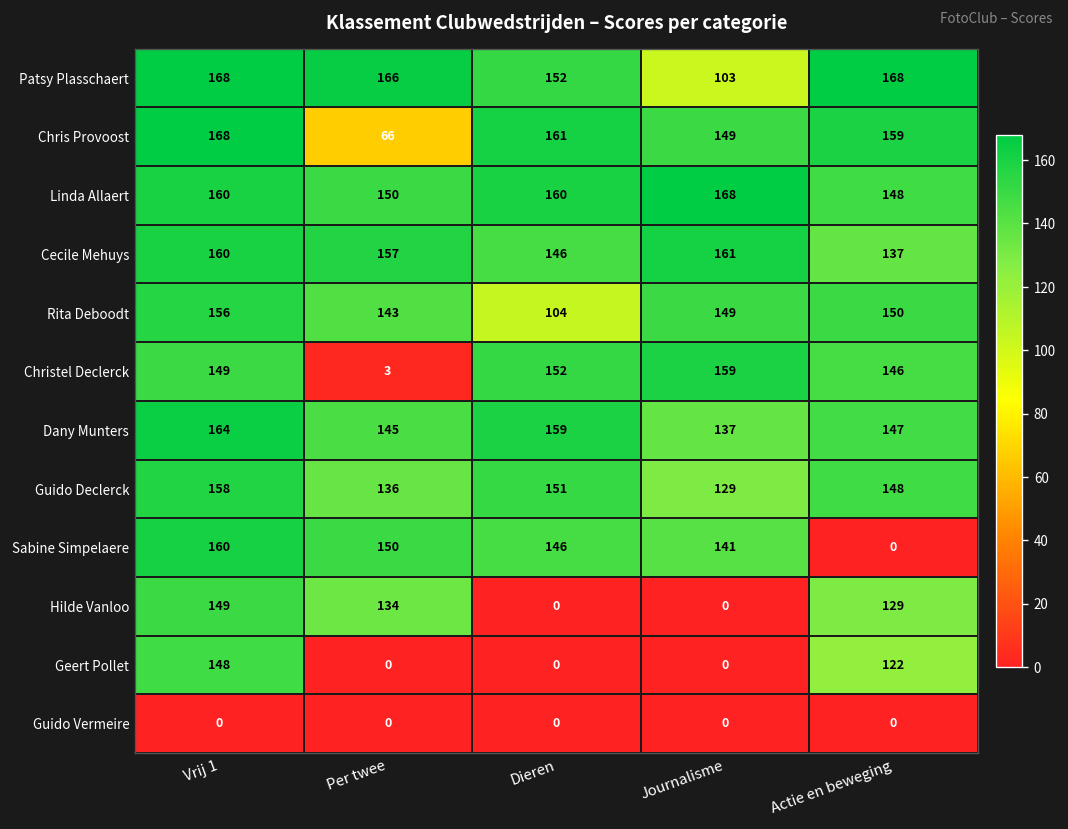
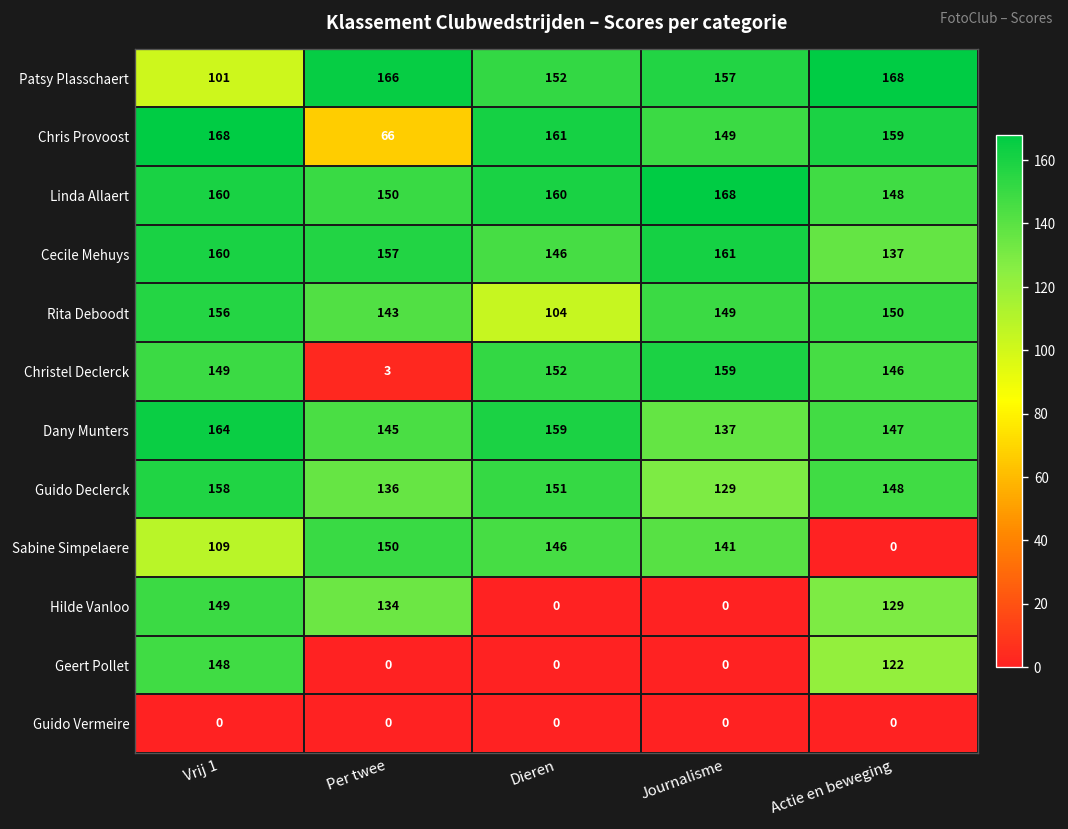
  {
    "Patsy Plasschaert": {
-     "Vrij 1": 168,
+     "Vrij 1": 101,
      "Per twee": 166,
      "Dieren": 152,
-     "Journalisme": 103,
+     "Journalisme": 157,
      "Actie en beweging": 168
    },
    "Chris Provoost": {
      "Vrij 1": 168,
      "Per twee": 66,
      "Dieren": 161,
      "Journalisme": 149,
      "Actie en beweging": 159
    },
    "Linda Allaert": {
      "Vrij 1": 160,
      "Per twee": 150,
      "Dieren": 160,
      "Journalisme": 168,
      "Actie en beweging": 148
    },
    "Cecile Mehuys": {
      "Vrij 1": 160,
      "Per twee": 157,
      "Dieren": 146,
      "Journalisme": 161,
      "Actie en beweging": 137
    },
    "Rita Deboodt": {
      "Vrij 1": 156,
      "Per twee": 143,
      "Dieren": 104,
      "Journalisme": 149,
      "Actie en beweging": 150
    },
    "Christel Declerck": {
      "Vrij 1": 149,
      "Per twee": 3,
      "Dieren": 152,
      "Journalisme": 159,
      "Actie en beweging": 146
    },
    "Dany Munters": {
      "Vrij 1": 164,
      "Per twee": 145,
      "Dieren": 159,
      "Journalisme": 137,
      "Actie en beweging": 147
    },
    "Guido Declerck": {
      "Vrij 1": 158,
      "Per twee": 136,
      "Dieren": 151,
      "Journalisme": 129,
      "Actie en beweging": 148
    },
    "Sabine Simpelaere": {
-     "Vrij 1": 160,
+     "Vrij 1": 109,
      "Per twee": 150,
      "Dieren": 146,
      "Journalisme": 141,
      "Actie en beweging": 0
    },
    "Hilde Vanloo": {
      "Vrij 1": 149,
      "Per twee": 134,
      "Dieren": 0,
      "Journalisme": 0,
      "Actie en beweging": 129
    },
    "Geert Pollet": {
      "Vrij 1": 148,
      "Per twee": 0,
      "Dieren": 0,
      "Journalisme": 0,
      "Actie en beweging": 122
    },
    "Guido Vermeire": {
      "Vrij 1": 0,
      "Per twee": 0,
      "Dieren": 0,
      "Journalisme": 0,
      "Actie en beweging": 0
    }
  }
